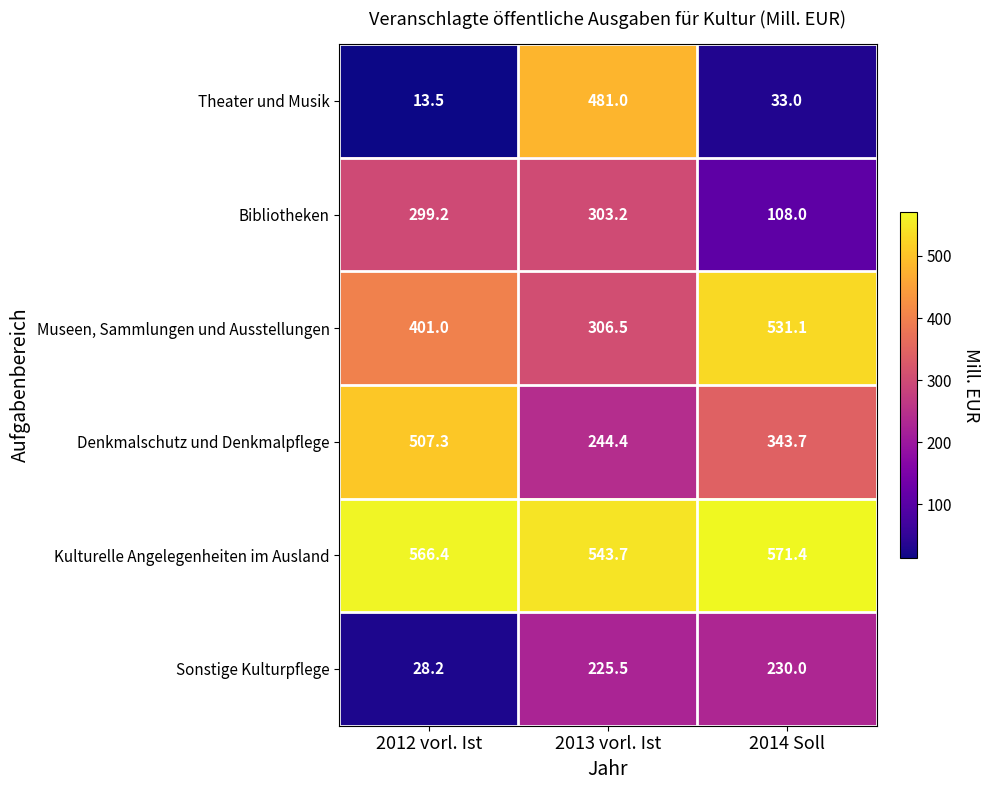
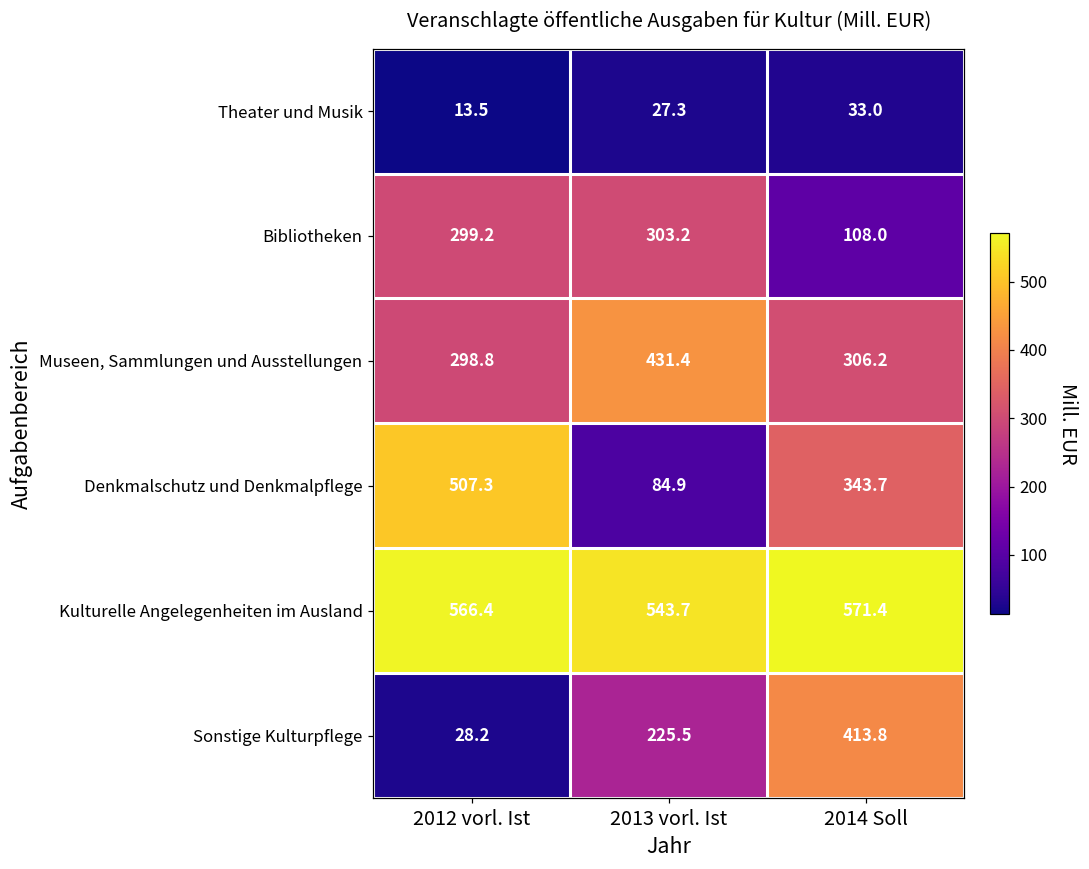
  {
    "Theater und Musik": {
      "2012 vorl. Ist": 13.5,
-     "2013 vorl. Ist": 481.0,
+     "2013 vorl. Ist": 27.3,
      "2014 Soll": 33.0
    },
    "Bibliotheken": {
      "2012 vorl. Ist": 299.2,
      "2013 vorl. Ist": 303.2,
      "2014 Soll": 108.0
    },
    "Museen, Sammlungen und Ausstellungen": {
-     "2012 vorl. Ist": 401.0,
-     "2013 vorl. Ist": 306.5,
-     "2014 Soll": 531.1
+     "2012 vorl. Ist": 298.8,
+     "2013 vorl. Ist": 431.4,
+     "2014 Soll": 306.2
    },
    "Denkmalschutz und Denkmalpflege": {
      "2012 vorl. Ist": 507.3,
-     "2013 vorl. Ist": 244.4,
+     "2013 vorl. Ist": 84.9,
      "2014 Soll": 343.7
    },
    "Kulturelle Angelegenheiten im Ausland": {
      "2012 vorl. Ist": 566.4,
      "2013 vorl. Ist": 543.7,
      "2014 Soll": 571.4
    },
    "Sonstige Kulturpflege": {
      "2012 vorl. Ist": 28.2,
      "2013 vorl. Ist": 225.5,
-     "2014 Soll": 230.0
+     "2014 Soll": 413.8
    }
  }
